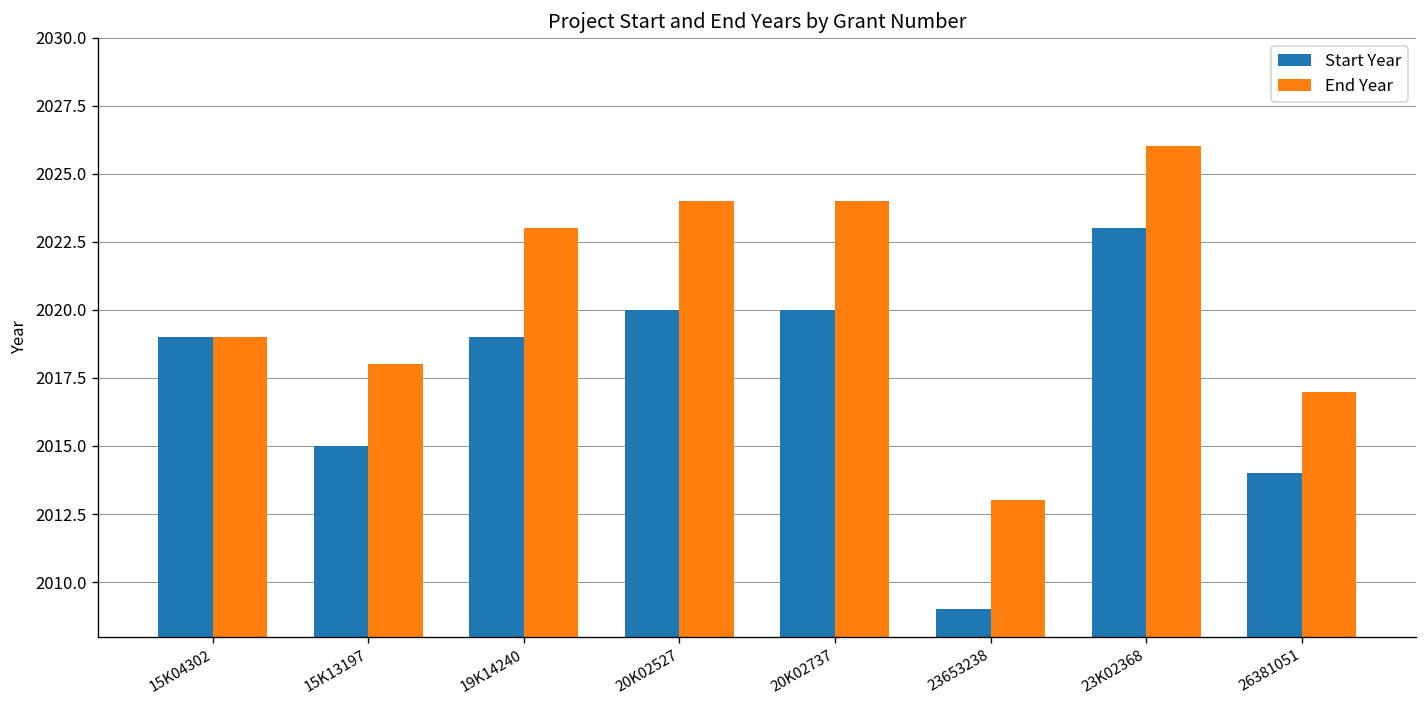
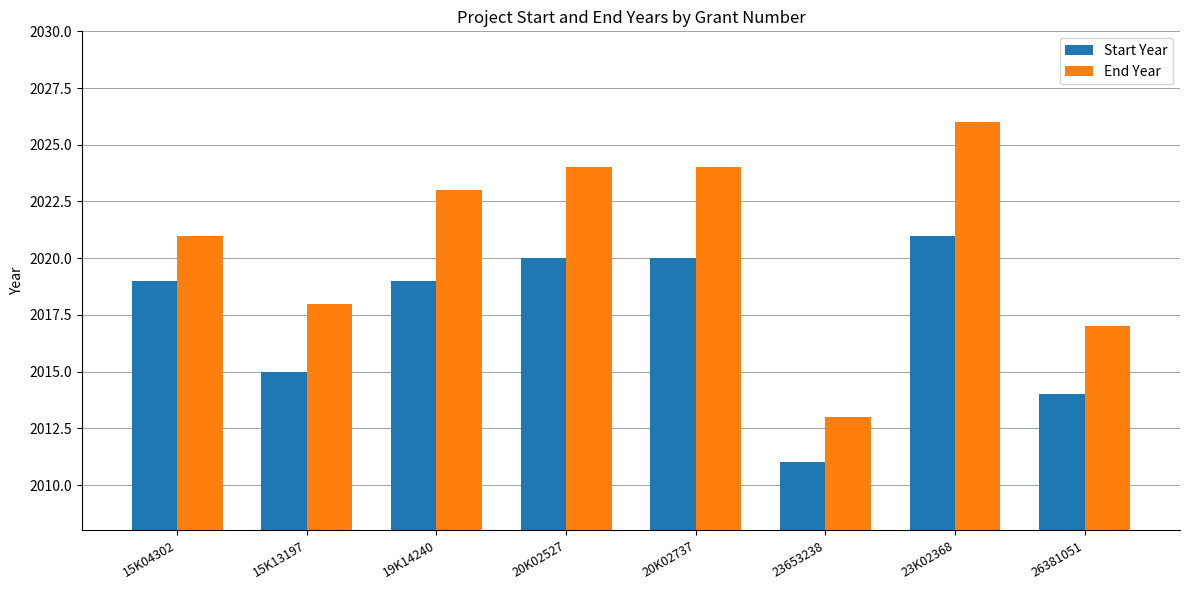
  {
    "Start Year": {
      "15K04302": 2019,
      "15K13197": 2015,
      "19K14240": 2019,
      "20K02527": 2020,
      "20K02737": 2020,
-     "23653238": 2009,
-     "23K02368": 2023,
+     "23653238": 2011,
+     "23K02368": 2021,
      "26381051": 2014
    },
    "End Year": {
-     "15K04302": 2019,
+     "15K04302": 2021,
      "15K13197": 2018,
      "19K14240": 2023,
      "20K02527": 2024,
      "20K02737": 2024,
      "23653238": 2013,
      "23K02368": 2026,
      "26381051": 2017
    }
  }
